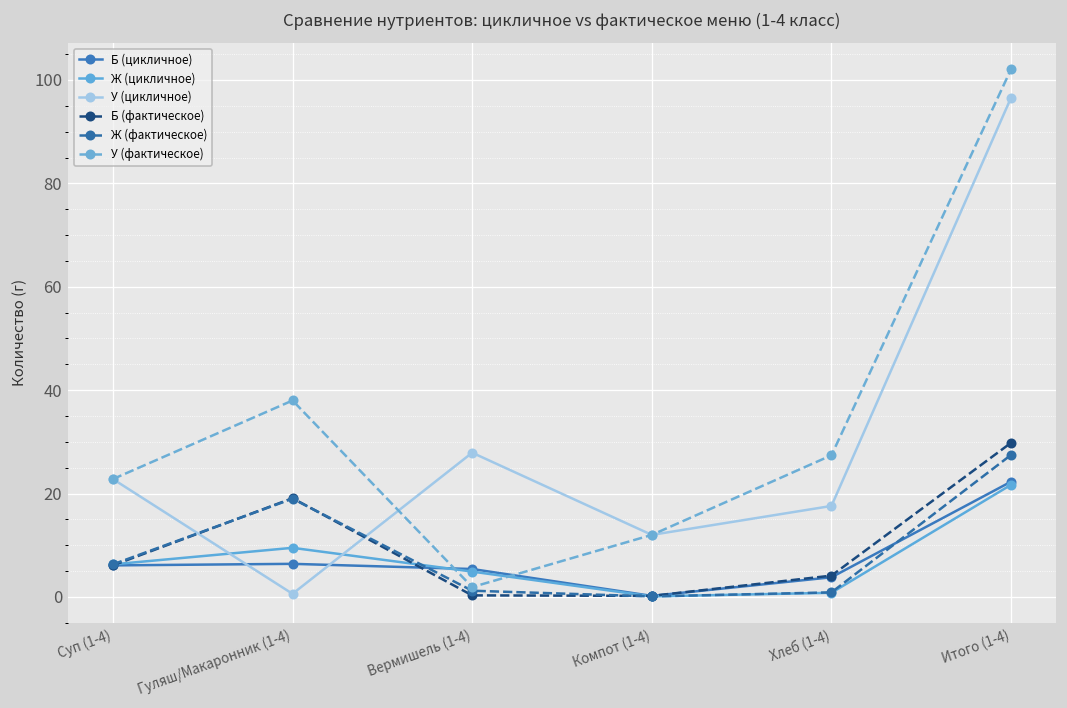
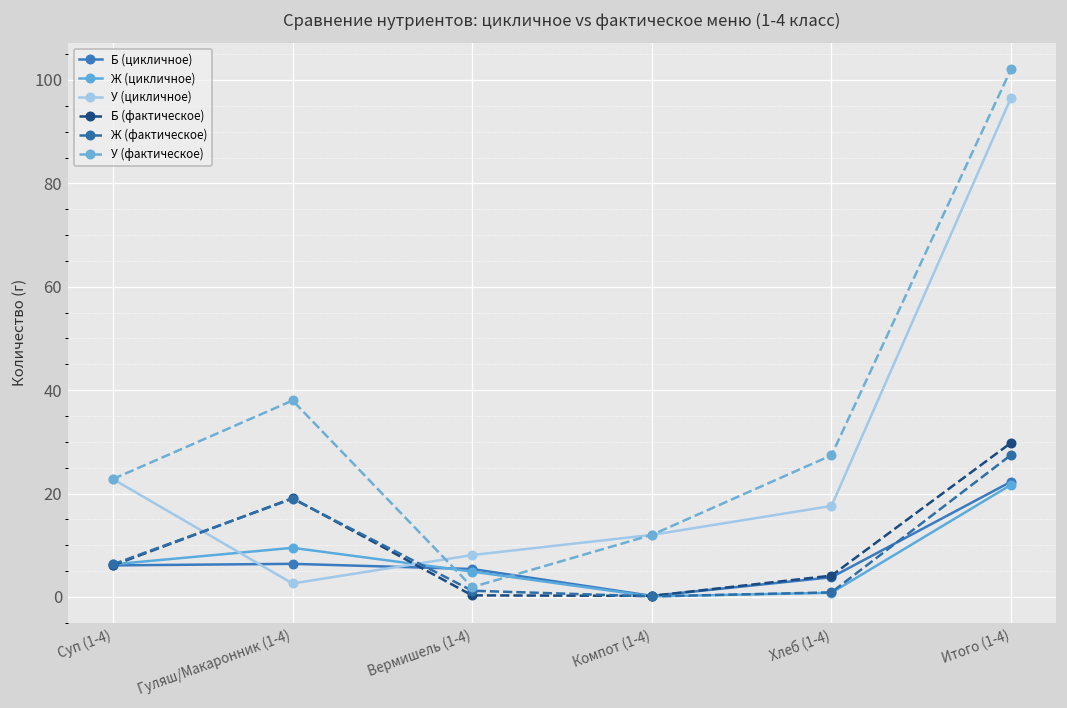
  {
    "У (цикличное)": {
-     "Гуляш/Макаронник (1-4)": 1,
-     "Вермишель (1-4)": 28,
+     "Гуляш/Макаронник (1-4)": 3,
+     "Вермишель (1-4)": 8,
      "Хлеб (1-4)": 18,
      "Итого (1-4)": 97
    }
  }
